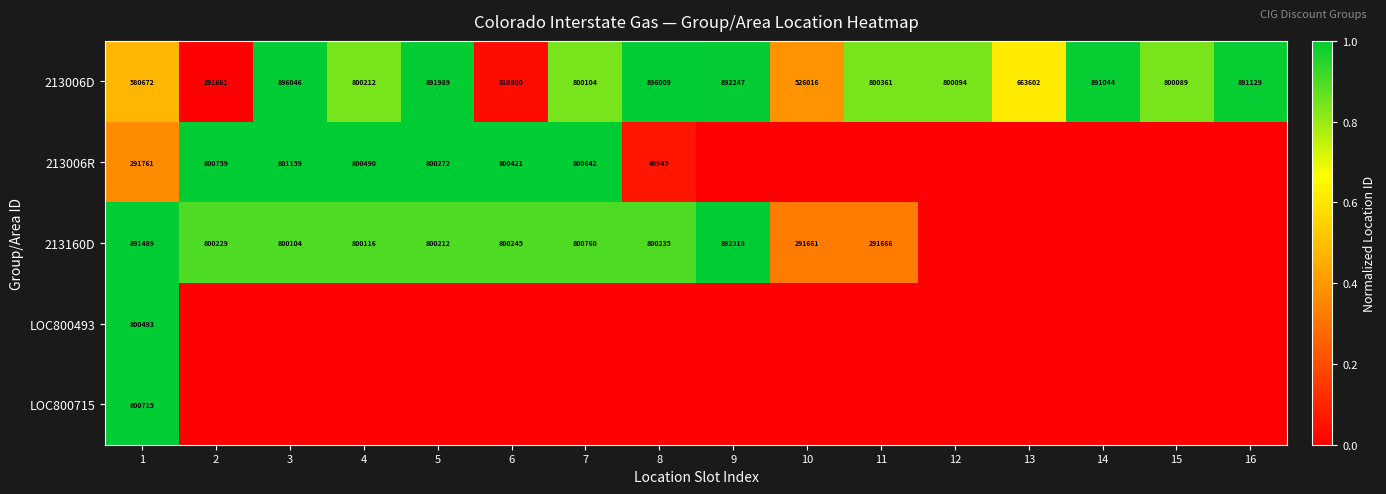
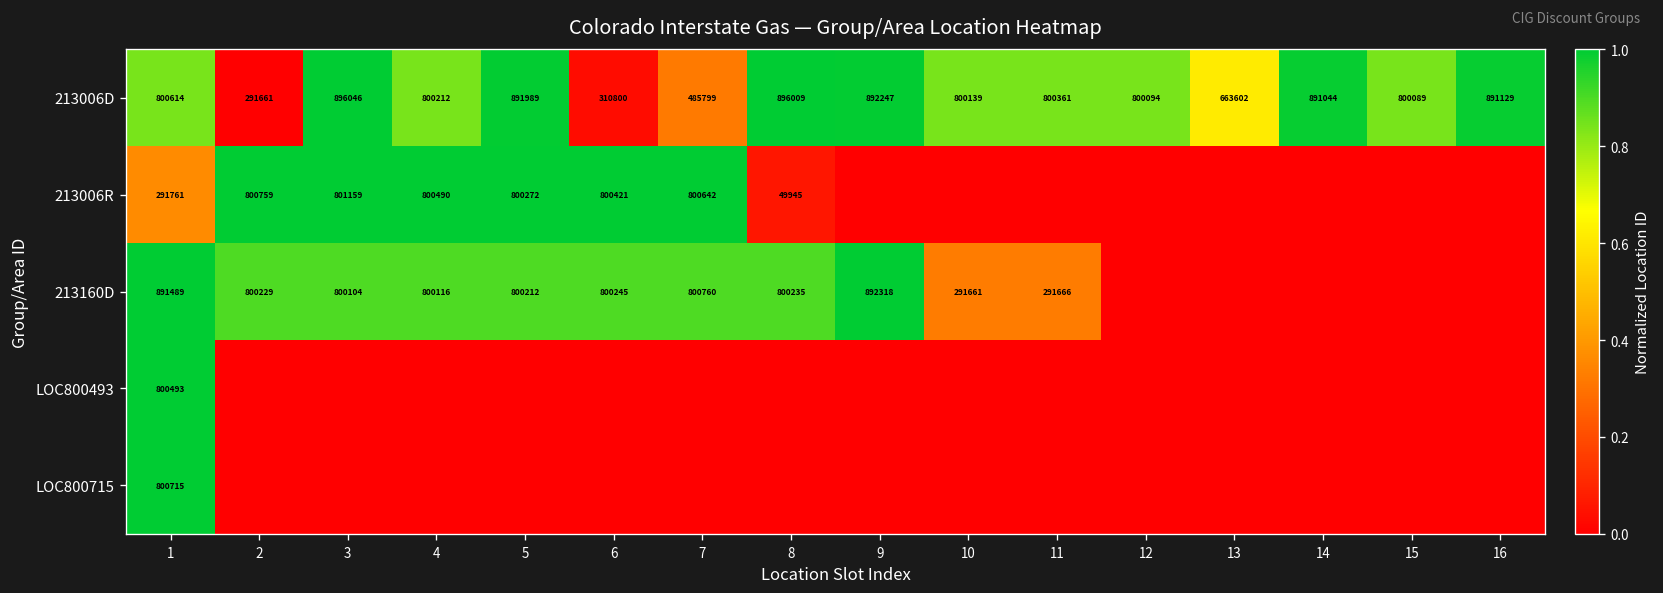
  {
    "213006D": {
-     "1": 580672,
+     "1": 800614,
      "2": 291661,
      "3": 896046,
      "4": 800212,
      "5": 891989,
      "6": 310800,
-     "7": 800104,
+     "7": 485799,
      "8": 896009,
      "9": 892247,
-     "10": 526016,
+     "10": 800139,
      "11": 800361,
      "12": 800094,
      "13": 663602,
      "14": 891044,
      "15": 800089,
      "16": 891129
    },
    "213006R": {
      "1": 291761,
      "2": 800759,
      "3": 801159,
      "4": 800490,
      "5": 800272,
      "6": 800421,
      "7": 800642,
      "8": 49945
    },
    "213160D": {
      "1": 891489,
      "2": 800229,
      "3": 800104,
      "4": 800116,
      "5": 800212,
      "6": 800245,
      "7": 800760,
      "8": 800235,
      "9": 892318,
      "10": 291661,
      "11": 291666
    },
    "LOC800493": {
      "1": 800493
    },
    "LOC800715": {
      "1": 800715
    }
  }
